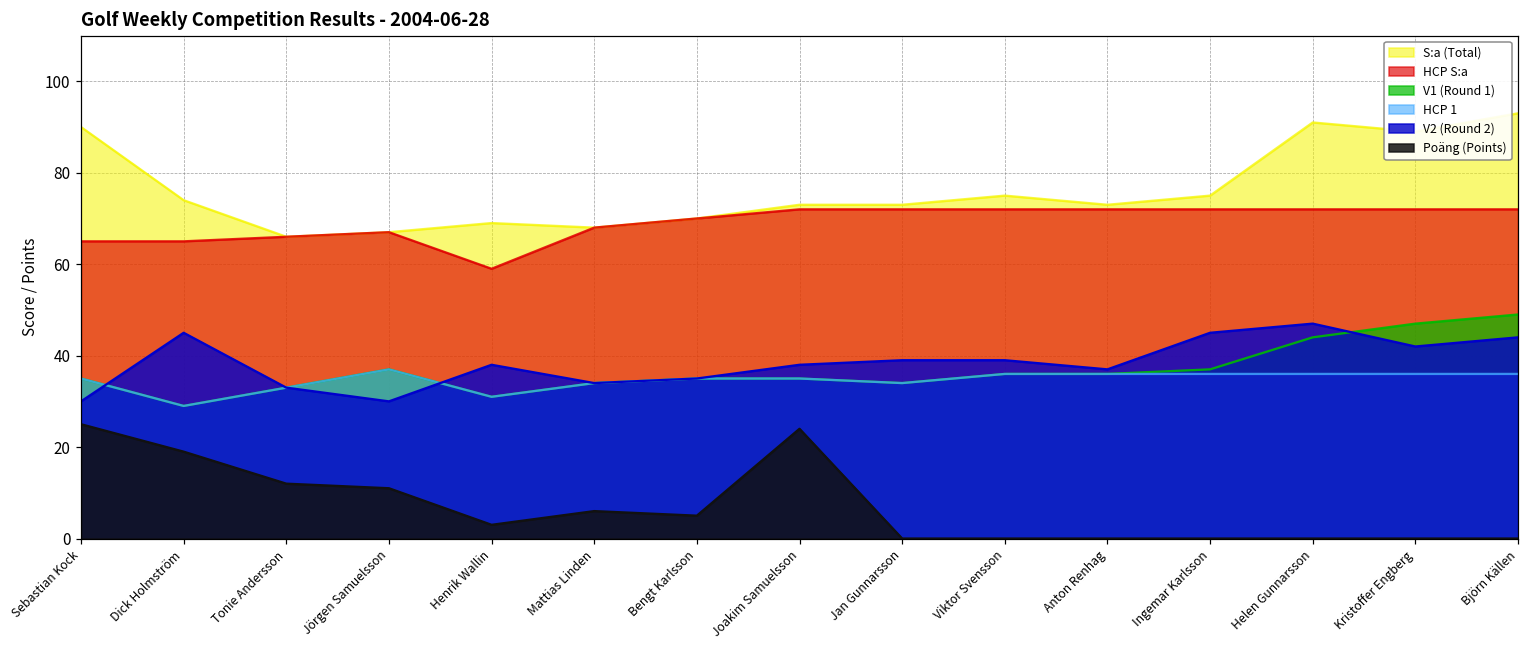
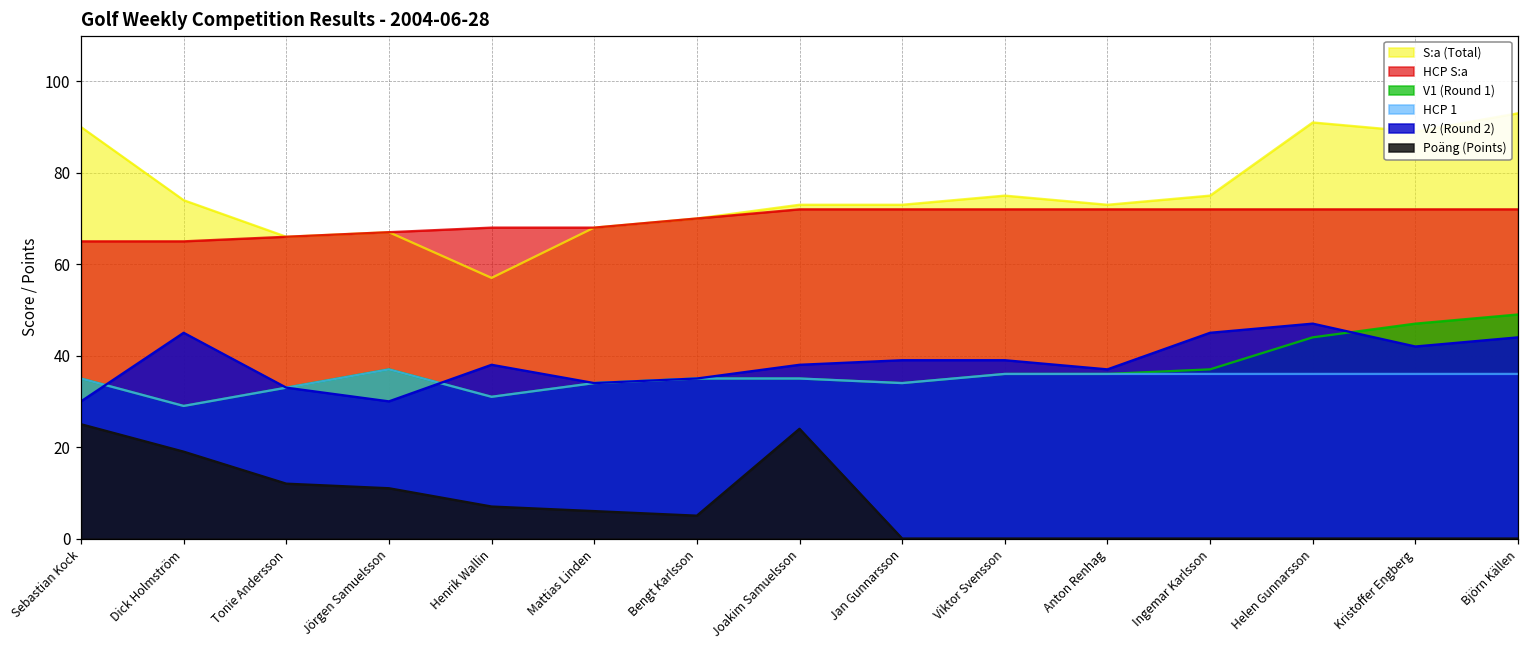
  {
    "S:a (Total)": {
      "Sebastian Kock": 90,
      "Dick Holmström": 74,
-     "Henrik Wallin": 69,
+     "Henrik Wallin": 57,
      "Joakim Samuelsson": 73,
      "Jan Gunnarsson": 73,
      "Viktor Svensson": 75,
      "Anton Renhag": 73,
      "Ingemar Karlsson": 75,
      "Helen Gunnarsson": 91,
      "Björn Källen": 93
    },
    "HCP S:a": {
      "Sebastian Kock": 65,
      "Dick Holmström": 65,
-     "Henrik Wallin": 59,
+     "Henrik Wallin": 68,
      "Joakim Samuelsson": 72,
      "Jan Gunnarsson": 72,
      "Viktor Svensson": 72,
      "Anton Renhag": 72,
      "Ingemar Karlsson": 72,
      "Helen Gunnarsson": 72,
      "Kristoffer Engberg": 72,
      "Björn Källen": 72
    },
    "V1 (Round 1)": {
      "Ingemar Karlsson": 37,
      "Helen Gunnarsson": 44,
      "Kristoffer Engberg": 47,
      "Björn Källen": 49
    },
    "HCP 1": {
      "Ingemar Karlsson": 36,
      "Helen Gunnarsson": 36,
      "Kristoffer Engberg": 36,
      "Björn Källen": 36
    },
    "V2 (Round 2)": {
      "Sebastian Kock": 30,
      "Dick Holmström": 45,
      "Jörgen Samuelsson": 30,
      "Henrik Wallin": 38,
      "Joakim Samuelsson": 38,
      "Jan Gunnarsson": 39,
      "Viktor Svensson": 39,
      "Anton Renhag": 37,
      "Ingemar Karlsson": 45,
      "Helen Gunnarsson": 47,
      "Kristoffer Engberg": 42,
      "Björn Källen": 44
    },
    "Poäng (Points)": {
      "Sebastian Kock": 25,
      "Dick Holmström": 19,
      "Tonie Andersson": 12,
      "Jörgen Samuelsson": 11,
-     "Henrik Wallin": 3,
+     "Henrik Wallin": 7,
      "Mattias Linden": 6,
      "Bengt Karlsson": 5,
      "Joakim Samuelsson": 24,
      "Jan Gunnarsson": 0,
      "Viktor Svensson": 0,
      "Anton Renhag": 0,
      "Ingemar Karlsson": 0,
      "Helen Gunnarsson": 0,
      "Kristoffer Engberg": 0,
      "Björn Källen": 0
    }
  }
